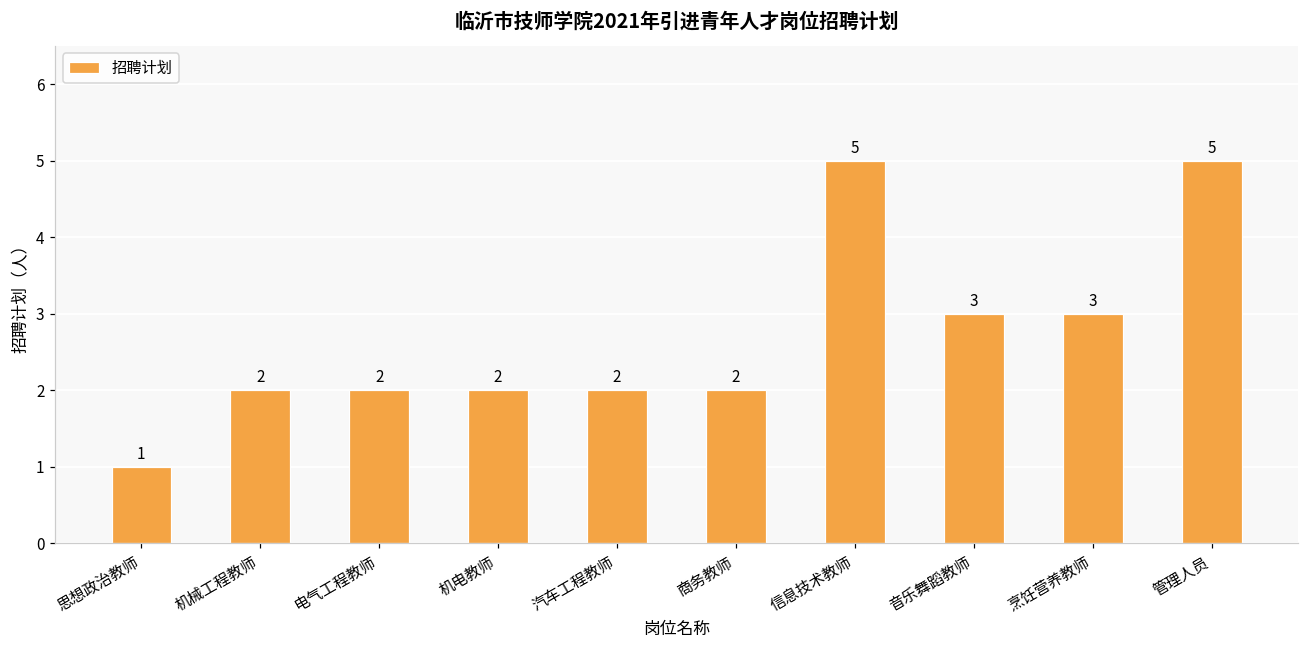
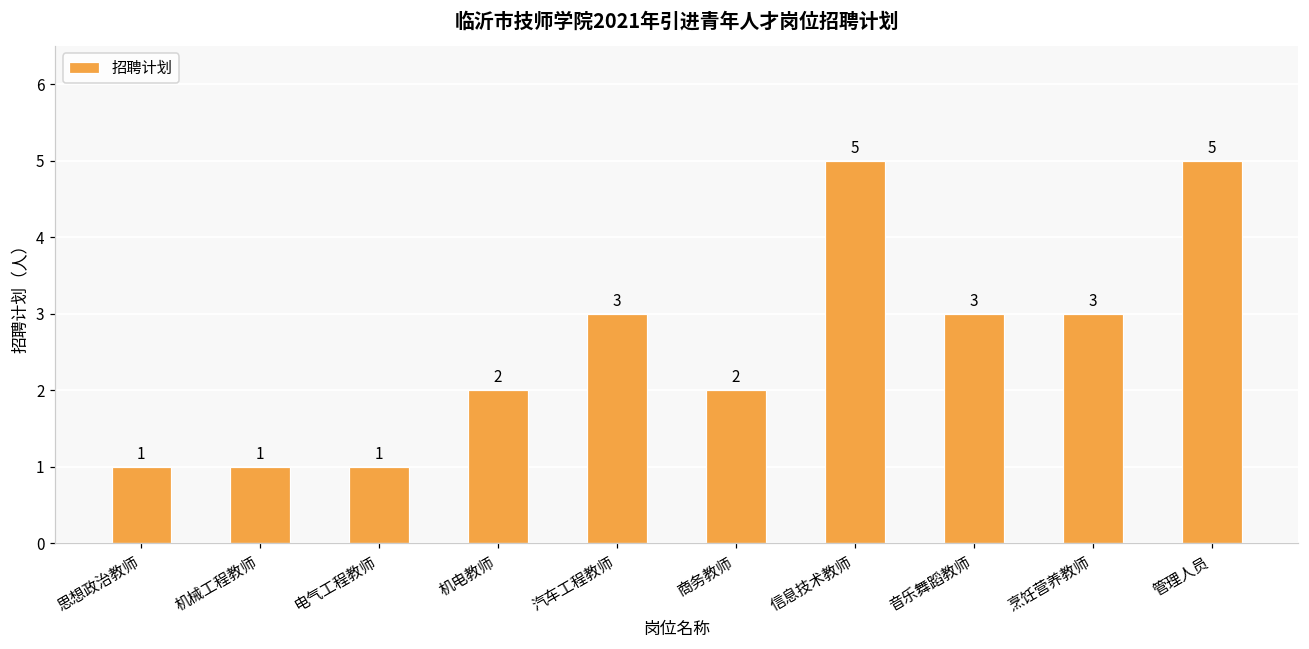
  {
    "思想政治教师": 1,
-   "机械工程教师": 2,
-   "电气工程教师": 2,
+   "机械工程教师": 1,
+   "电气工程教师": 1,
    "机电教师": 2,
-   "汽车工程教师": 2,
+   "汽车工程教师": 3,
    "商务教师": 2,
    "信息技术教师": 5,
    "音乐舞蹈教师": 3,
    "烹饪营养教师": 3,
    "管理人员": 5
  }
